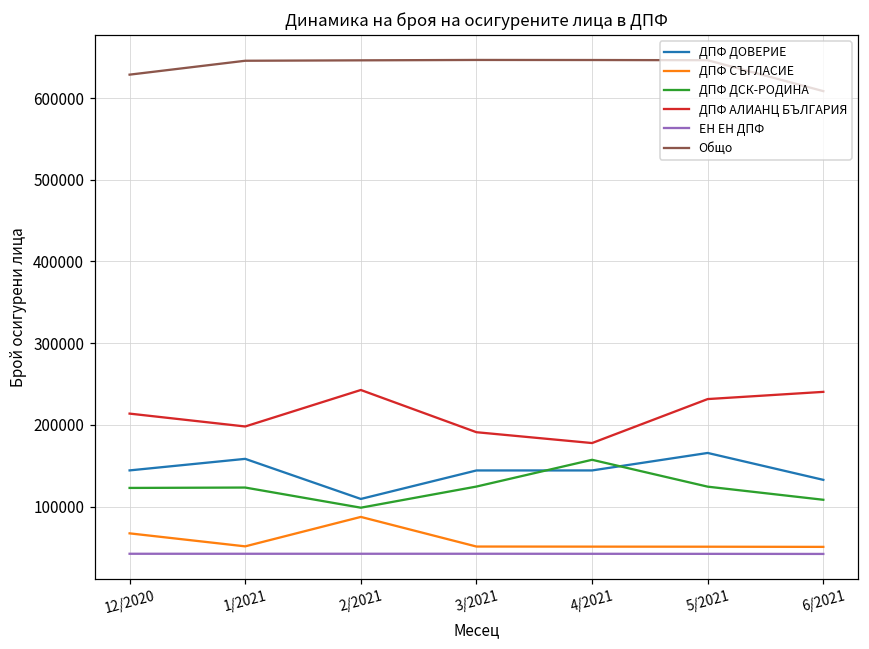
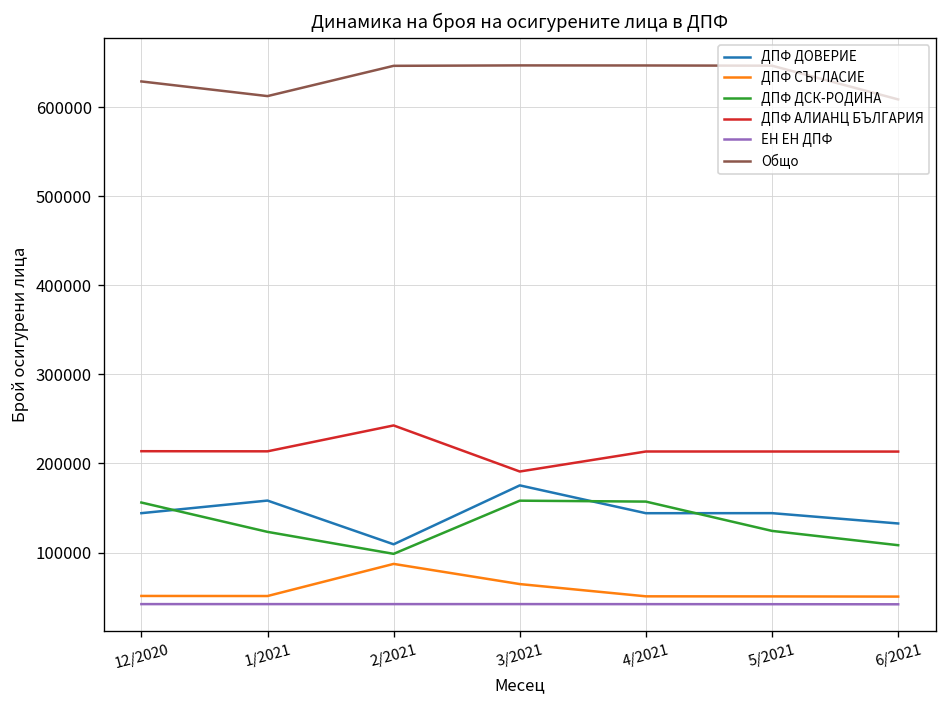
  {
    "ДПФ ДОВЕРИЕ": {
      "12/2020": 140000,
      "1/2021": 160000,
      "2/2021": 110000,
-     "3/2021": 140000,
+     "3/2021": 180000,
      "4/2021": 140000,
-     "5/2021": 170000,
+     "5/2021": 140000,
      "6/2021": 130000
    },
    "ДПФ СЪГЛАСИЕ": {
-     "12/2020": 70000,
+     "12/2020": 50000,
      "1/2021": 50000,
      "2/2021": 90000,
-     "3/2021": 50000,
+     "3/2021": 60000,
      "4/2021": 50000,
      "5/2021": 50000,
      "6/2021": 50000
    },
    "ДПФ ДСК-РОДИНА": {
-     "12/2020": 120000,
+     "12/2020": 160000,
      "1/2021": 120000,
      "2/2021": 100000,
-     "3/2021": 120000,
+     "3/2021": 160000,
      "4/2021": 160000,
      "5/2021": 120000,
      "6/2021": 110000
    },
    "ДПФ АЛИАНЦ БЪЛГАРИЯ": {
      "12/2020": 210000,
-     "1/2021": 200000,
+     "1/2021": 210000,
      "2/2021": 240000,
      "3/2021": 190000,
-     "4/2021": 180000,
-     "5/2021": 230000,
-     "6/2021": 240000
+     "4/2021": 210000,
+     "5/2021": 210000,
+     "6/2021": 210000
    },
    "ЕН ЕН ДПФ": {
      "12/2020": 40000,
      "1/2021": 40000,
      "2/2021": 40000,
      "3/2021": 40000,
      "4/2021": 40000,
      "5/2021": 40000,
      "6/2021": 40000
    },
    "Общо": {
      "12/2020": 630000,
-     "1/2021": 650000,
+     "1/2021": 610000,
      "2/2021": 650000,
      "3/2021": 650000,
      "4/2021": 650000
    }
  }
